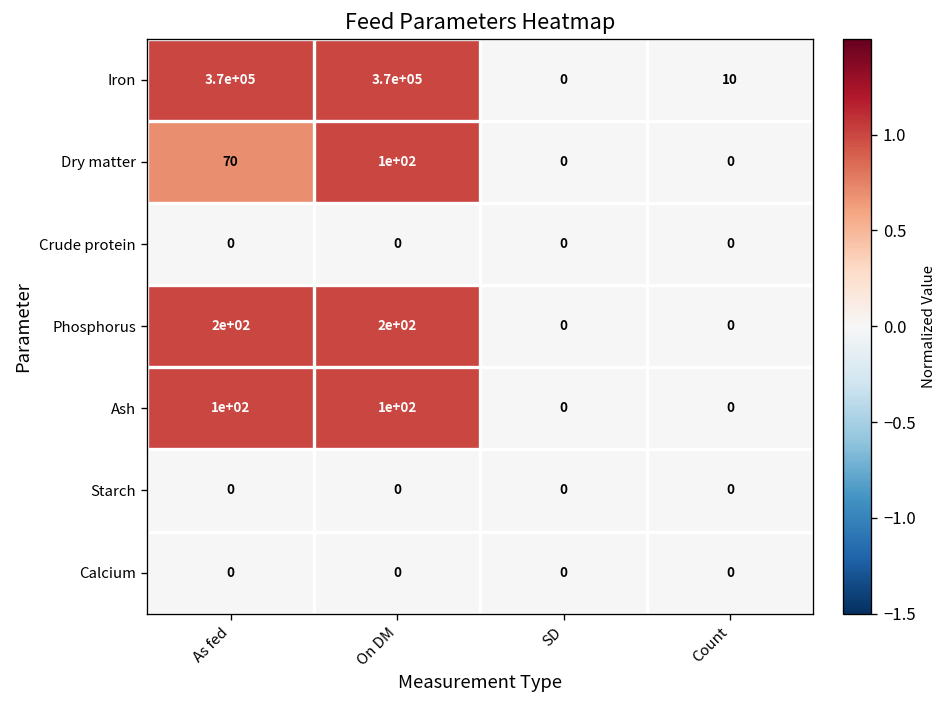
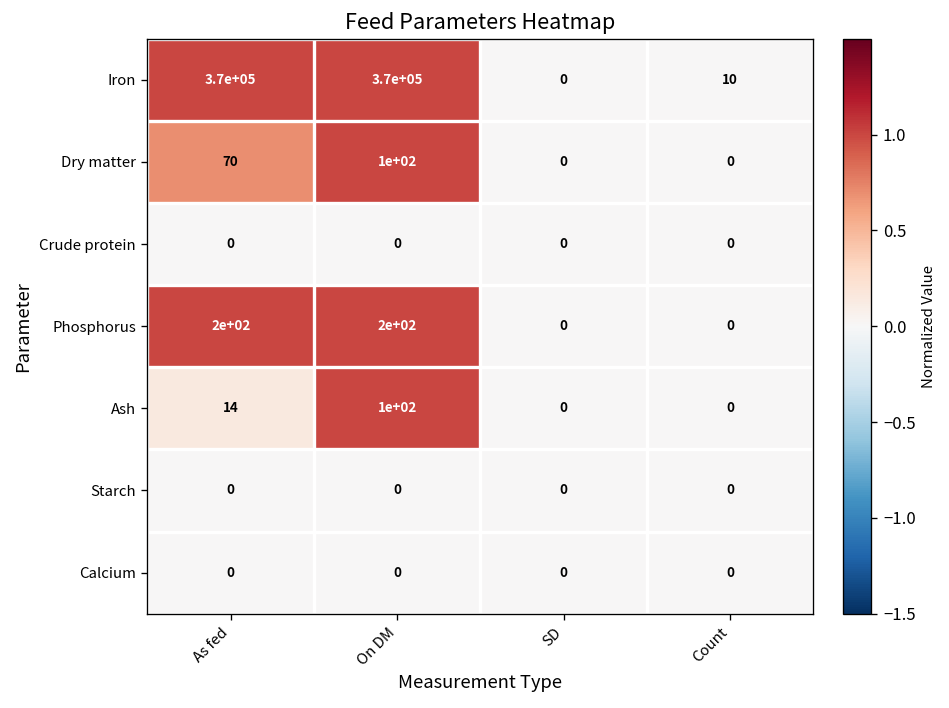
  {
    "Iron": {
      "As fed": "3.7e+05",
      "On DM": "3.7e+05",
      "SD": "0",
      "Count": "10"
    },
    "Dry matter": {
      "As fed": "70",
      "On DM": "1e+02",
      "SD": "0",
      "Count": "0"
    },
    "Crude protein": {
      "As fed": "0",
      "On DM": "0",
      "SD": "0",
      "Count": "0"
    },
    "Phosphorus": {
      "As fed": "2e+02",
      "On DM": "2e+02",
      "SD": "0",
      "Count": "0"
    },
    "Ash": {
-     "As fed": "1e+02",
+     "As fed": "14",
      "On DM": "1e+02",
      "SD": "0",
      "Count": "0"
    },
    "Starch": {
      "As fed": "0",
      "On DM": "0",
      "SD": "0",
      "Count": "0"
    },
    "Calcium": {
      "As fed": "0",
      "On DM": "0",
      "SD": "0",
      "Count": "0"
    }
  }
